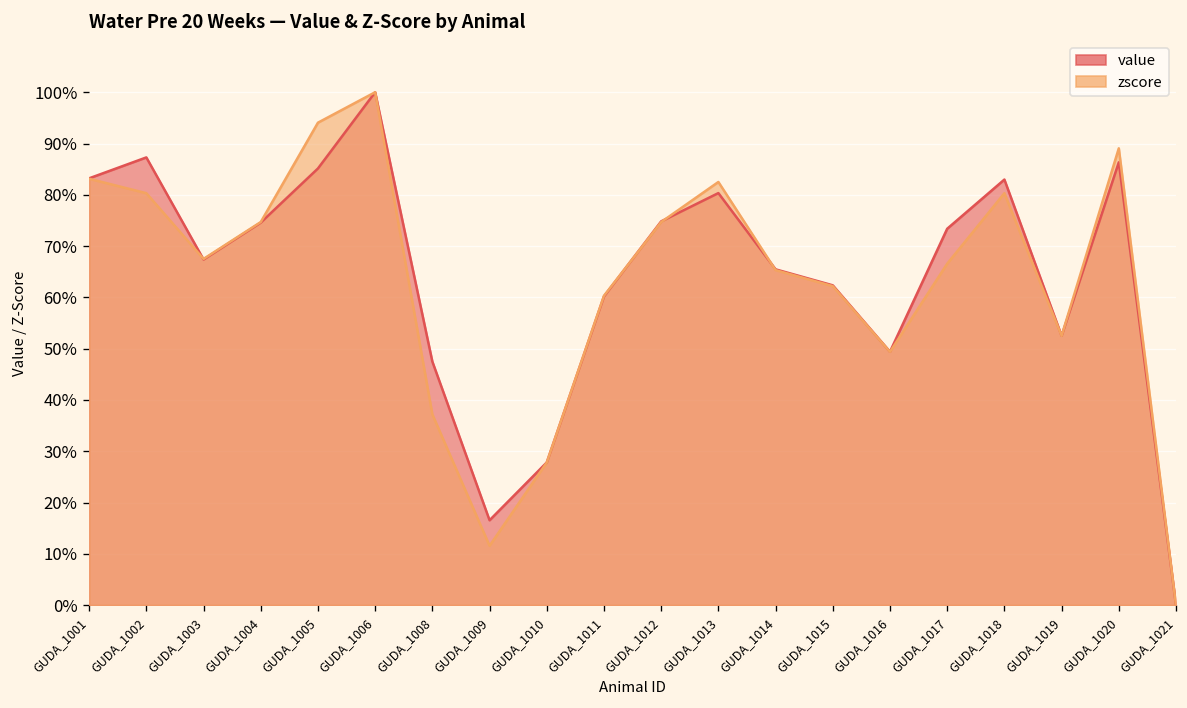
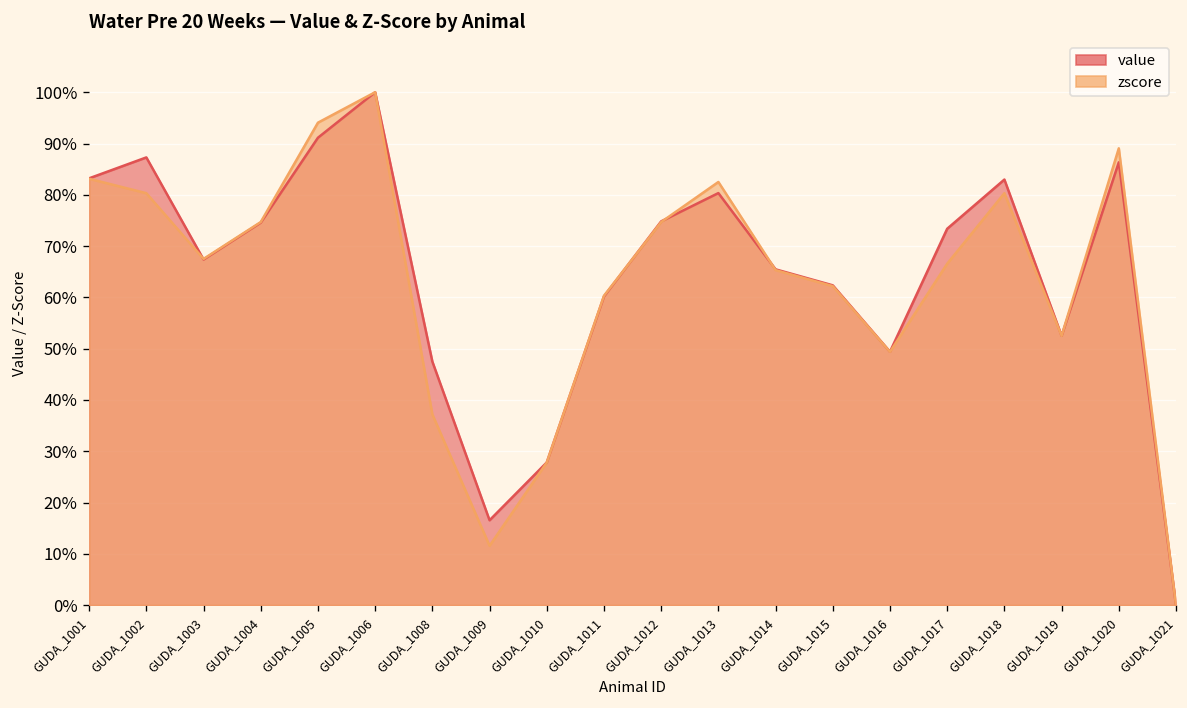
  {
    "value": {
      "GUDA_1002": "87%",
-     "GUDA_1005": "85%",
+     "GUDA_1005": "91%",
      "GUDA_1008": "47%",
      "GUDA_1009": "17%",
      "GUDA_1013": "80%",
      "GUDA_1017": "73%",
      "GUDA_1018": "83%",
      "GUDA_1020": "86%"
    },
    "zscore": {
      "GUDA_1002": "80%",
      "GUDA_1005": "94%",
      "GUDA_1008": "37%",
      "GUDA_1009": "12%",
      "GUDA_1013": "83%",
      "GUDA_1017": "67%",
      "GUDA_1018": "80%",
      "GUDA_1020": "89%"
    }
  }
